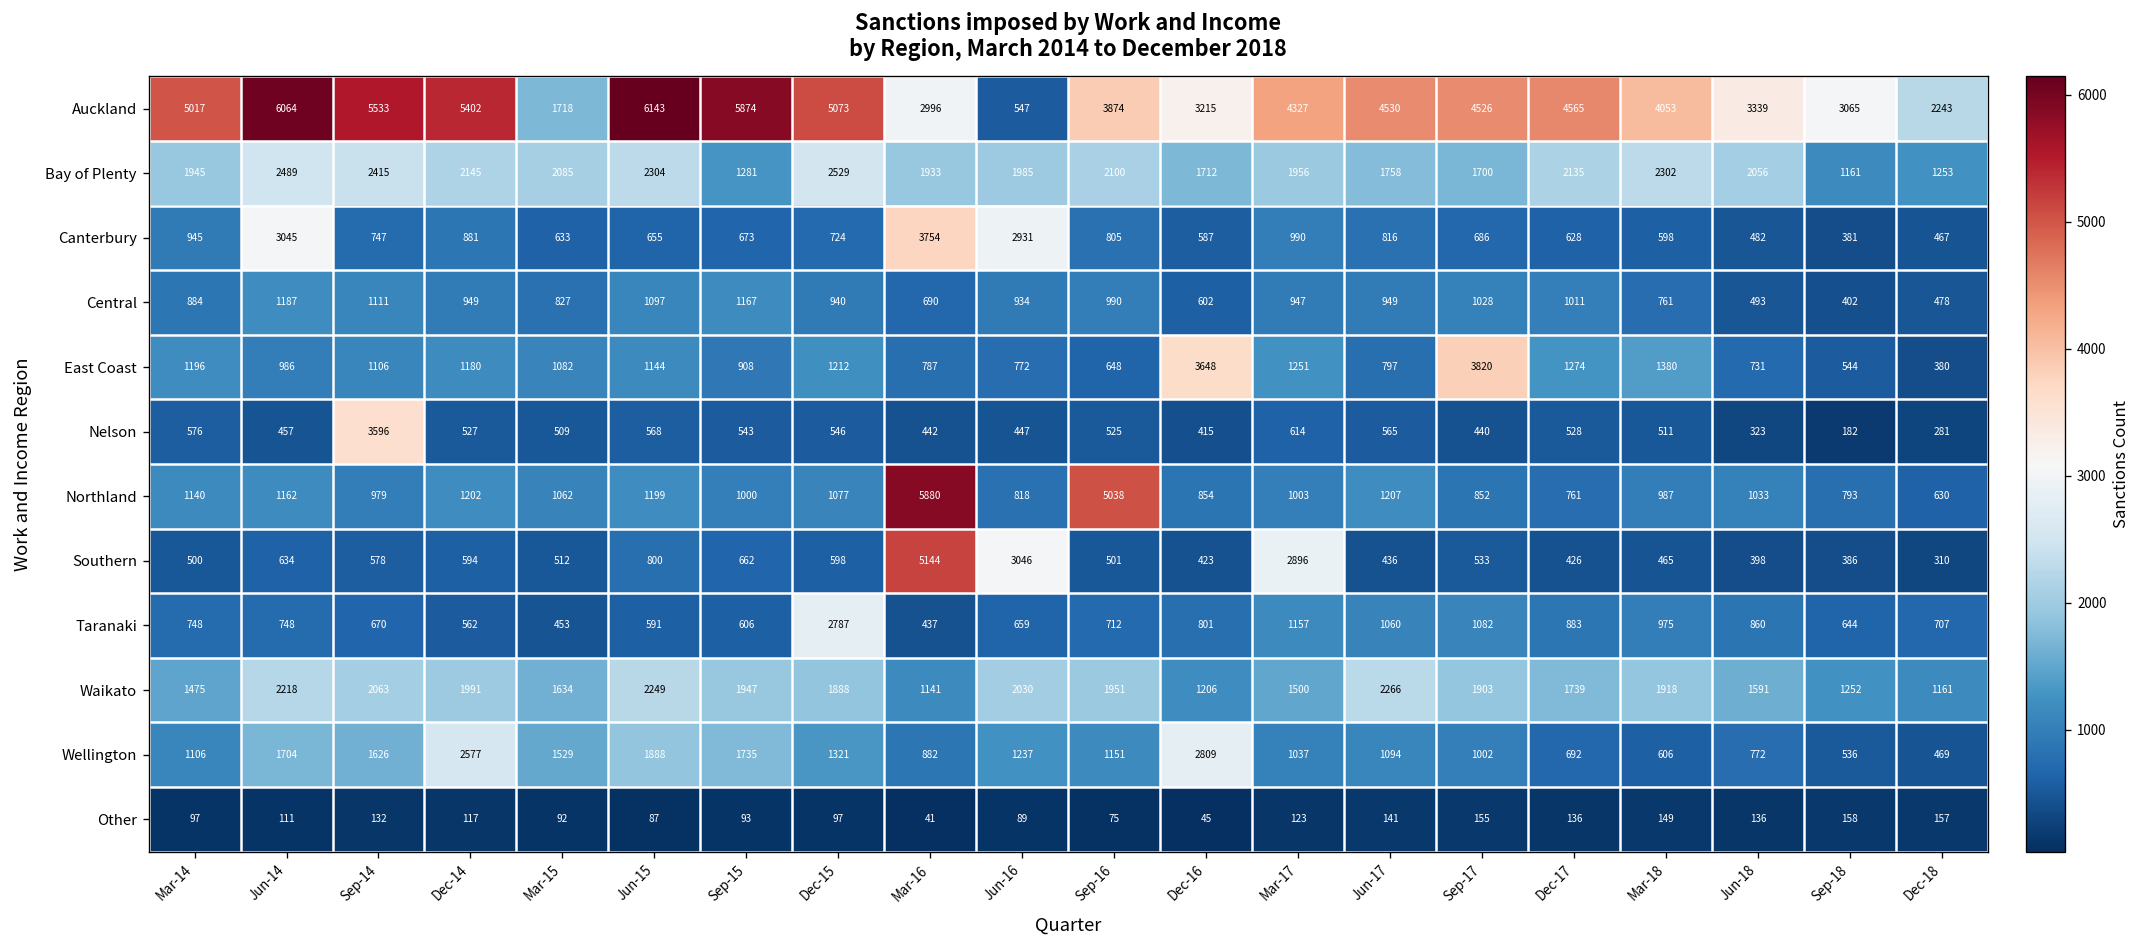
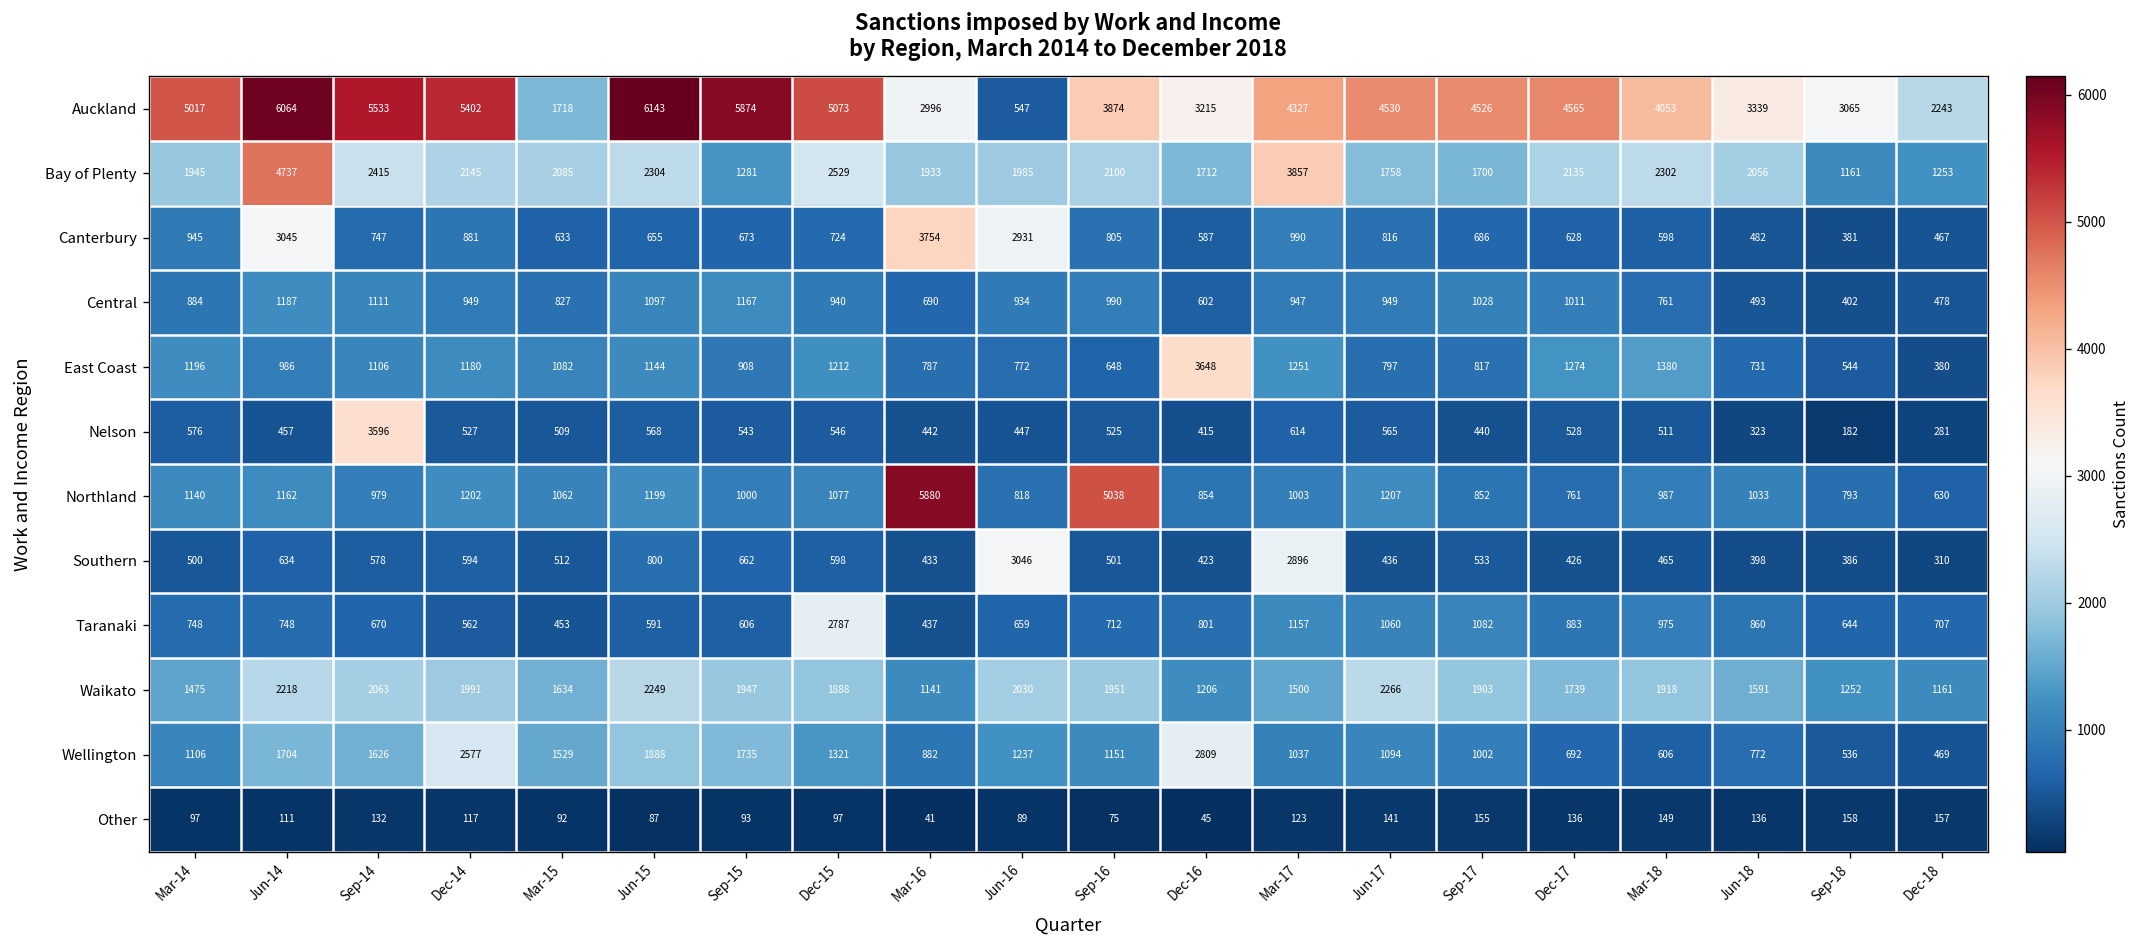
  {
    "Bay of Plenty": {
      "Mar-14": 1945,
-     "Jun-14": 2489,
+     "Jun-14": 4737,
      "Sep-14": 2415,
      "Dec-14": 2145,
      "Mar-15": 2085,
      "Jun-15": 2304,
      "Sep-15": 1281,
      "Dec-15": 2529,
      "Mar-16": 1933,
      "Jun-16": 1985,
      "Sep-16": 2100,
      "Dec-16": 1712,
-     "Mar-17": 1956,
+     "Mar-17": 3857,
      "Jun-17": 1758,
      "Sep-17": 1700,
      "Dec-17": 2135,
      "Mar-18": 2302,
      "Jun-18": 2056,
      "Sep-18": 1161,
      "Dec-18": 1253
    },
    "East Coast": {
      "Mar-14": 1196,
      "Jun-14": 986,
      "Sep-14": 1106,
      "Dec-14": 1180,
      "Mar-15": 1082,
      "Jun-15": 1144,
      "Sep-15": 908,
      "Dec-15": 1212,
      "Mar-16": 787,
      "Jun-16": 772,
      "Sep-16": 648,
      "Dec-16": 3648,
      "Mar-17": 1251,
      "Jun-17": 797,
-     "Sep-17": 3820,
+     "Sep-17": 817,
      "Dec-17": 1274,
      "Mar-18": 1380,
      "Jun-18": 731,
      "Sep-18": 544,
      "Dec-18": 380
    },
    "Southern": {
      "Mar-14": 500,
      "Jun-14": 634,
      "Sep-14": 578,
      "Dec-14": 594,
      "Mar-15": 512,
      "Jun-15": 800,
      "Sep-15": 662,
      "Dec-15": 598,
-     "Mar-16": 5144,
+     "Mar-16": 433,
      "Jun-16": 3046,
      "Sep-16": 501,
      "Dec-16": 423,
      "Mar-17": 2896,
      "Jun-17": 436,
      "Sep-17": 533,
      "Dec-17": 426,
      "Mar-18": 465,
      "Jun-18": 398,
      "Sep-18": 386,
      "Dec-18": 310
    }
  }
